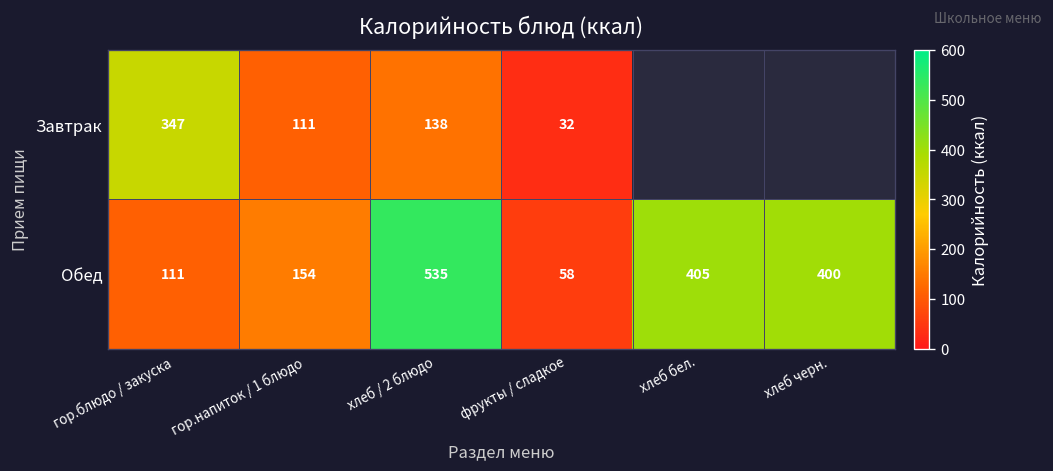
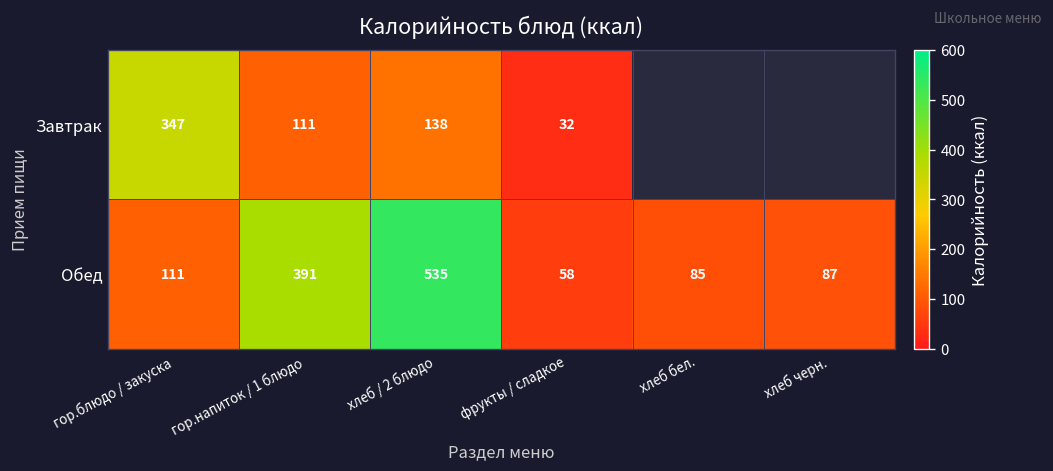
  {
    "Завтрак": {
      "гор.блюдо / закуска": 347,
      "гор.напиток / 1 блюдо": 111,
      "хлеб / 2 блюдо": 138,
      "фрукты / сладкое": 32
    },
    "Обед": {
      "гор.блюдо / закуска": 111,
-     "гор.напиток / 1 блюдо": 154,
+     "гор.напиток / 1 блюдо": 391,
      "хлеб / 2 блюдо": 535,
      "фрукты / сладкое": 58,
-     "хлеб бел.": 405,
-     "хлеб черн.": 400
+     "хлеб бел.": 85,
+     "хлеб черн.": 87
    }
  }
